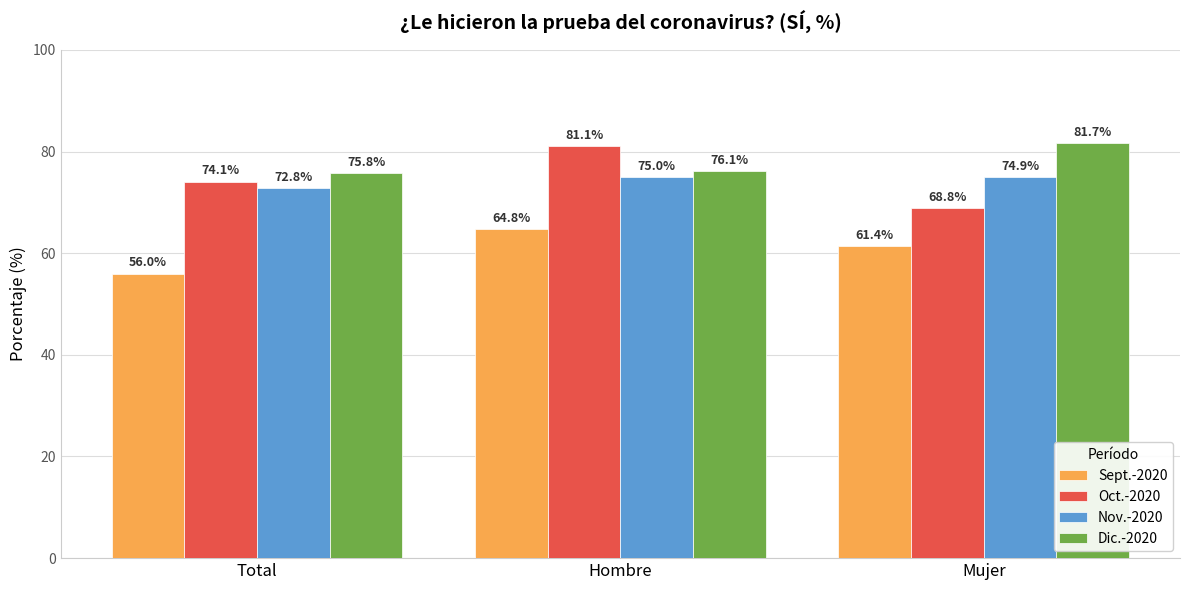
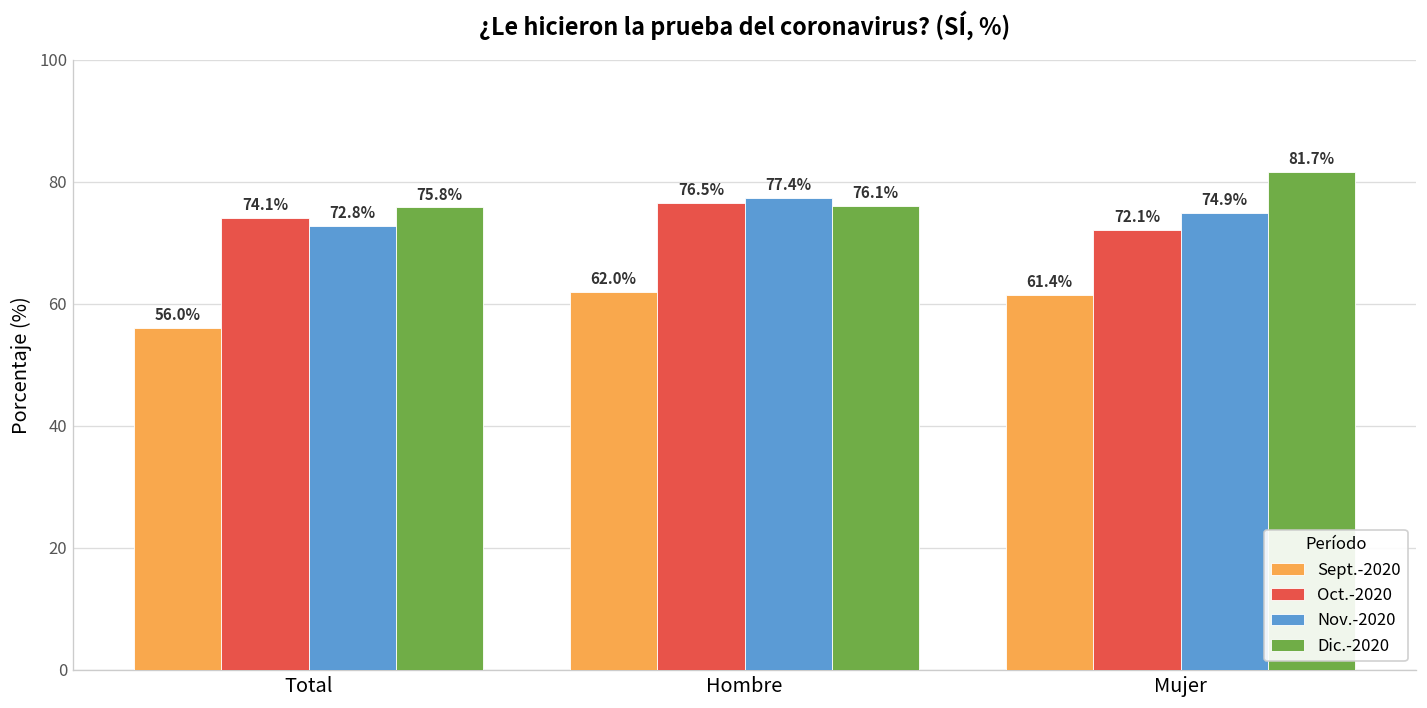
  {
    "Sept.-2020": {
      "Total": "56.0%",
-     "Hombre": "64.8%",
+     "Hombre": "62.0%",
      "Mujer": "61.4%"
    },
    "Oct.-2020": {
      "Total": "74.1%",
-     "Hombre": "81.1%",
-     "Mujer": "68.8%"
+     "Hombre": "76.5%",
+     "Mujer": "72.1%"
    },
    "Nov.-2020": {
      "Total": "72.8%",
-     "Hombre": "75.0%",
+     "Hombre": "77.4%",
      "Mujer": "74.9%"
    },
    "Dic.-2020": {
      "Total": "75.8%",
      "Hombre": "76.1%",
      "Mujer": "81.7%"
    }
  }
